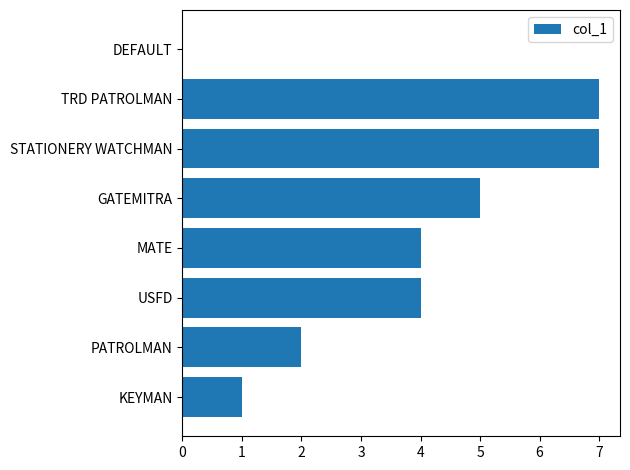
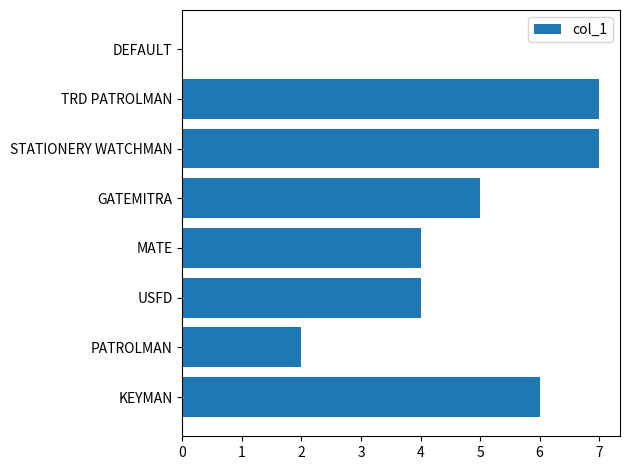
  {
    "DEFAULT": 0,
    "TRD PATROLMAN": 7,
    "STATIONERY WATCHMAN": 7,
    "GATEMITRA": 5,
    "MATE": 4,
    "USFD": 4,
    "PATROLMAN": 2,
-   "KEYMAN": 1
+   "KEYMAN": 6
  }
